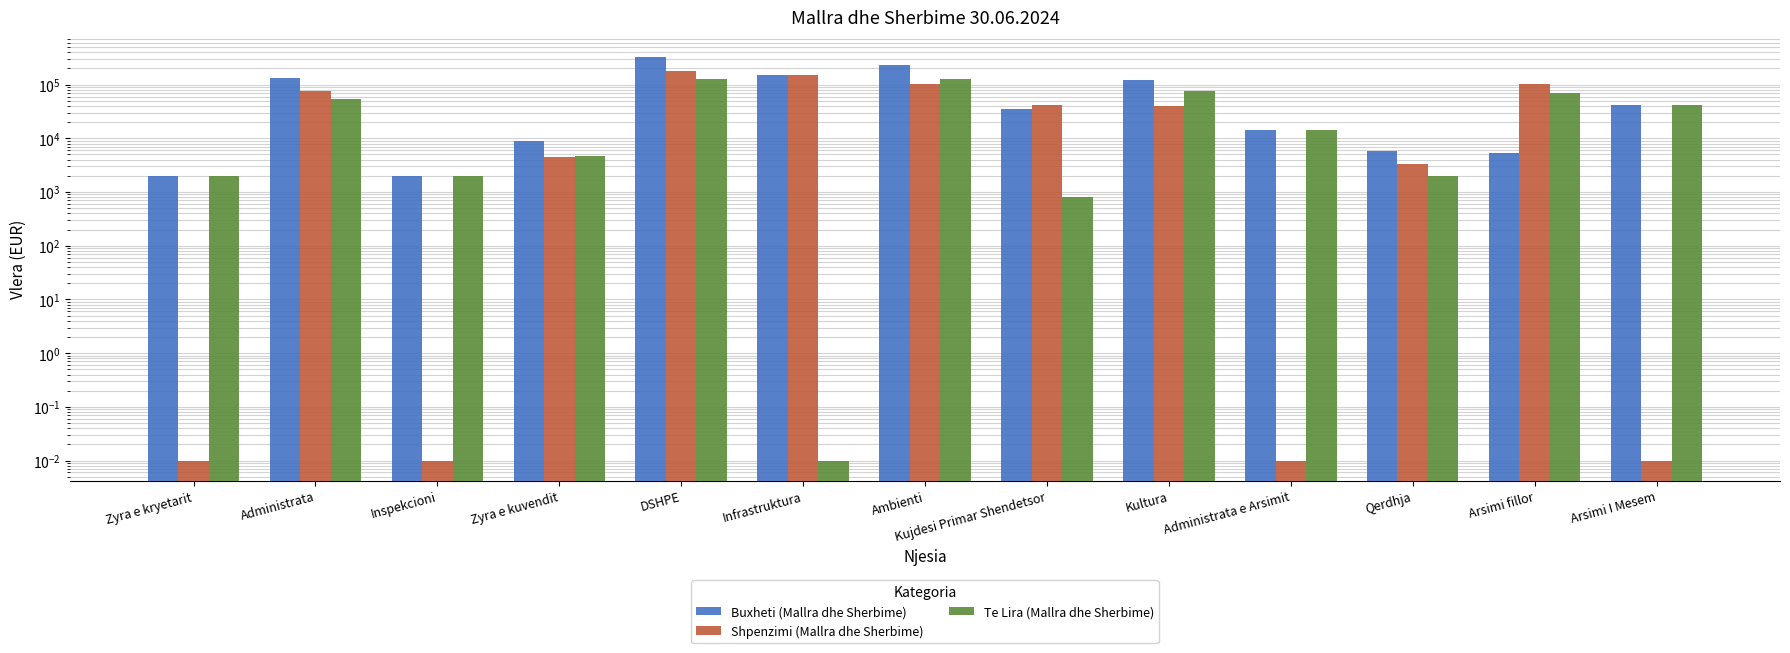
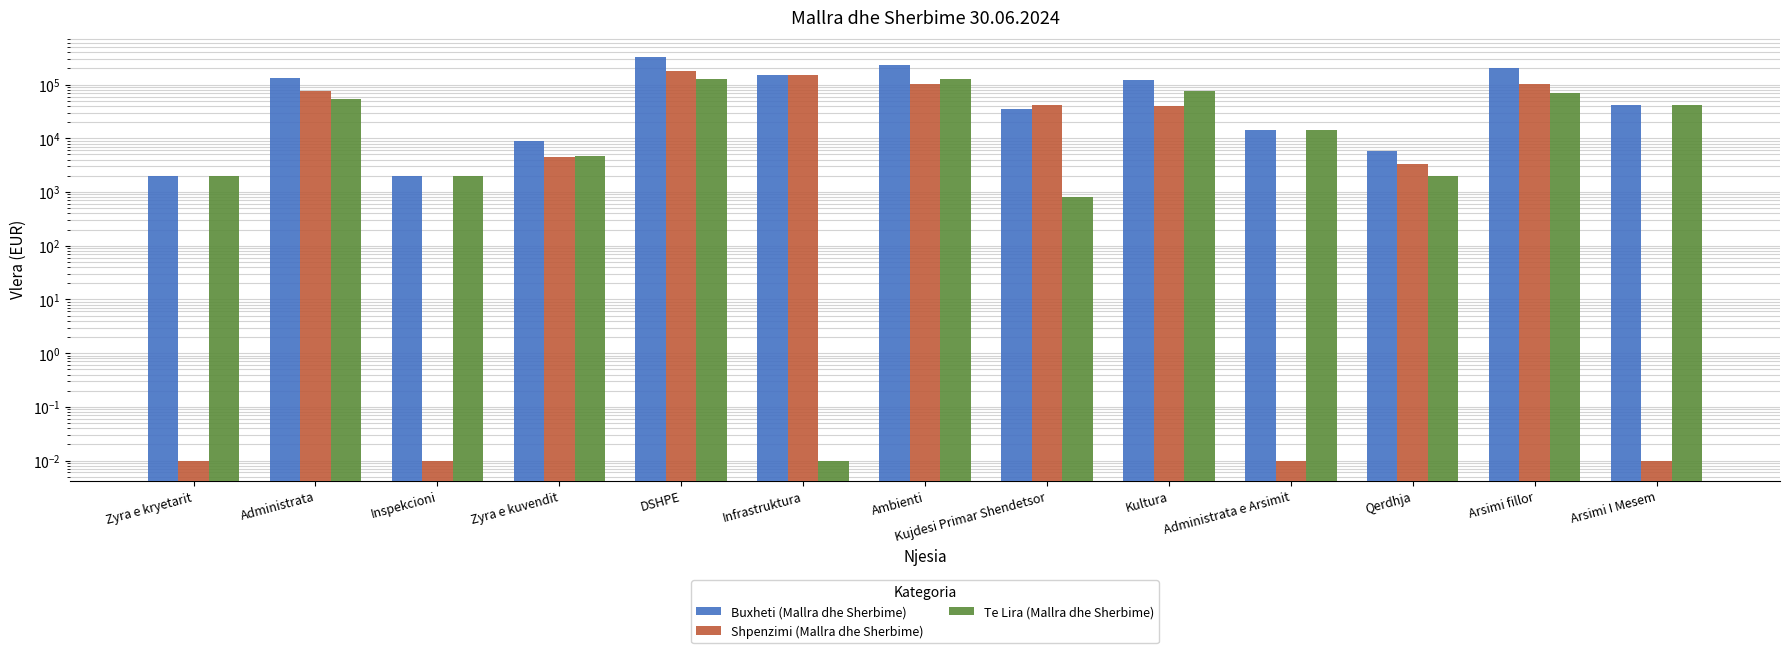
  {
    "Buxheti (Mallra dhe Sherbime)": {
      "Zyra e kryetarit": 2000,
      "Administrata": 140000,
      "Inspekcioni": 2000,
      "Zyra e kuvendit": 9000,
      "DSHPE": 300000,
      "Infrastruktura": 150000,
      "Ambienti": 230000,
      "Kujdesi Primar Shendetsor": 30000,
      "Kultura": 120000,
      "Administrata e Arsimit": 14000,
      "Qerdhja": 6000,
-     "Arsimi fillor": 5000,
+     "Arsimi fillor": 210000,
      "Arsimi I Mesem": 40000
    },
    "Shpenzimi (Mallra dhe Sherbime)": {
      "Zyra e kryetarit": 0.010,
      "Administrata": 80000,
      "Inspekcioni": 0.010,
      "Zyra e kuvendit": 4000,
      "DSHPE": 180000,
      "Infrastruktura": 150000,
      "Ambienti": 100000,
      "Kujdesi Primar Shendetsor": 40000,
      "Kultura": 40000,
      "Administrata e Arsimit": 0.010,
      "Qerdhja": 3000,
      "Arsimi fillor": 100000,
      "Arsimi I Mesem": 0.010
    },
    "Te Lira (Mallra dhe Sherbime)": {
      "Zyra e kryetarit": 2000,
      "Administrata": 50000,
      "Inspekcioni": 2000,
      "Zyra e kuvendit": 5000,
      "DSHPE": 130000,
      "Infrastruktura": 0.010,
      "Ambienti": 130000,
      "Kujdesi Primar Shendetsor": 800,
      "Kultura": 80000,
      "Administrata e Arsimit": 14000,
      "Qerdhja": 2000,
      "Arsimi fillor": 70000,
      "Arsimi I Mesem": 40000
    }
  }
